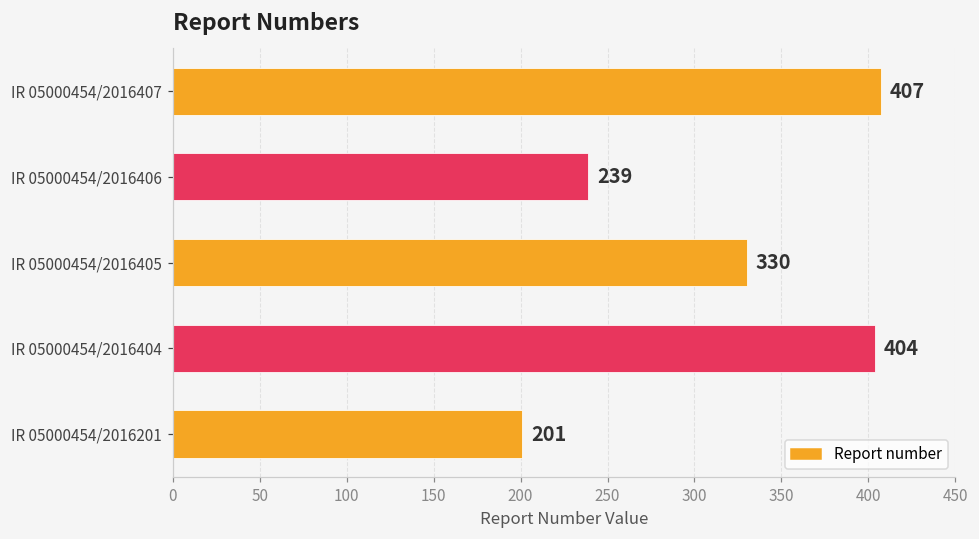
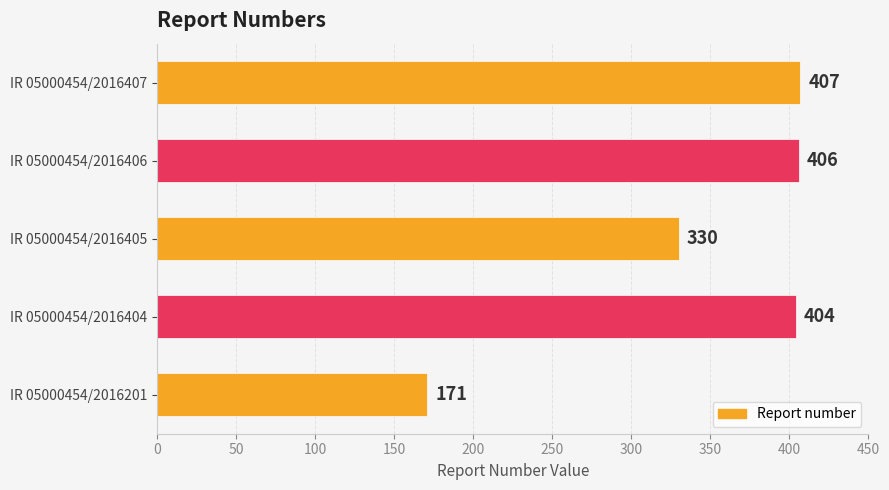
  {
    "IR 05000454/2016407": 407,
-   "IR 05000454/2016406": 239,
+   "IR 05000454/2016406": 406,
    "IR 05000454/2016405": 330,
    "IR 05000454/2016404": 404,
-   "IR 05000454/2016201": 201
+   "IR 05000454/2016201": 171
  }
